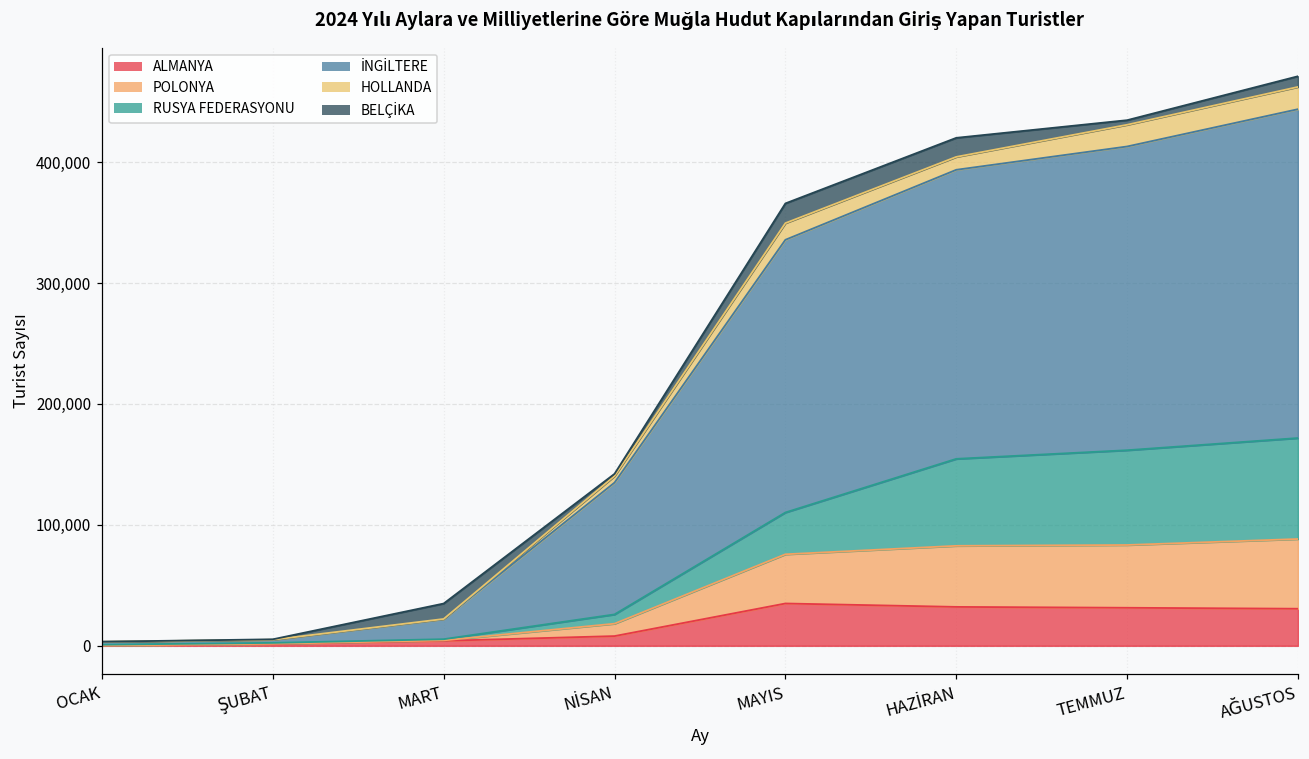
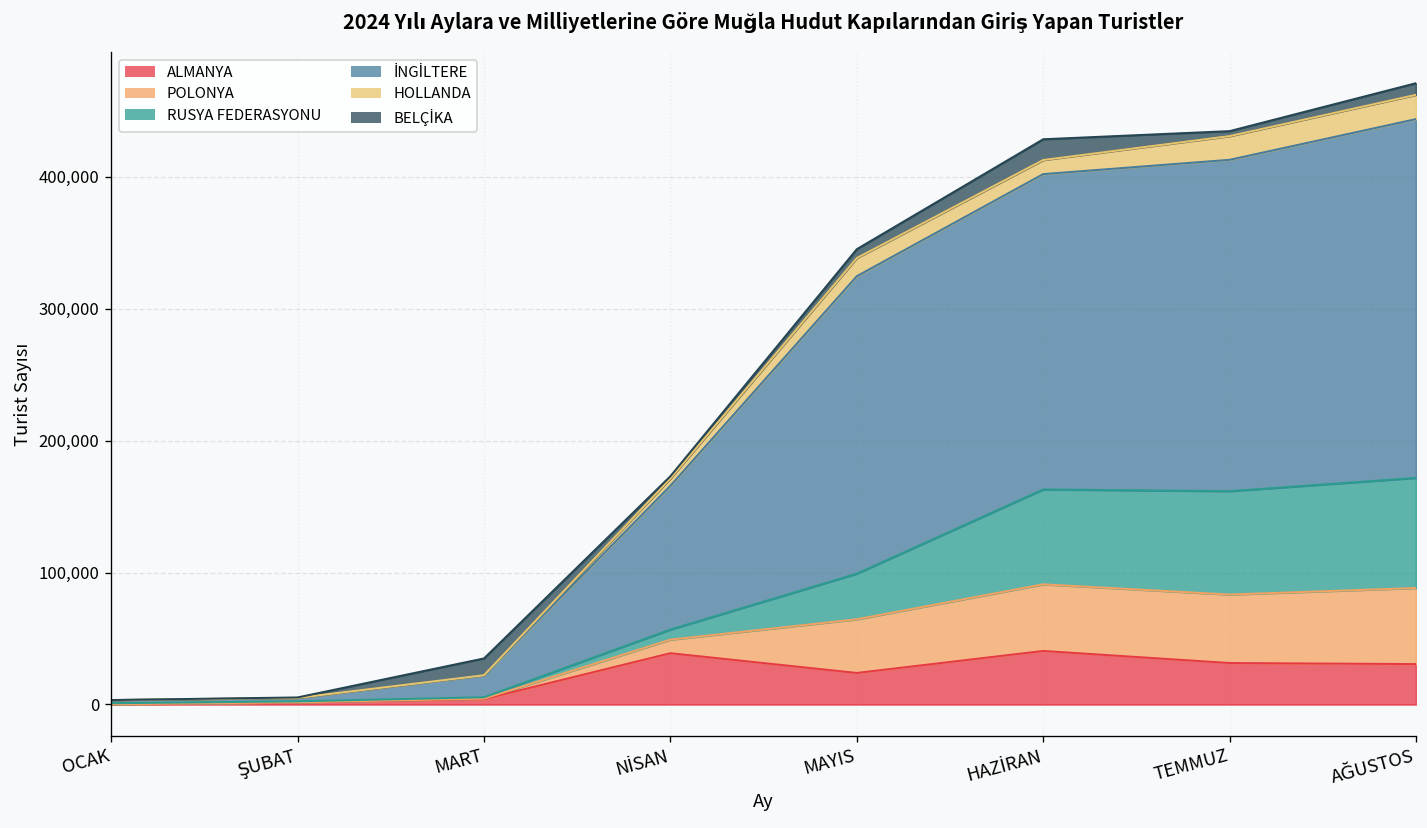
  {
    "ALMANYA": {
-     "NİSAN": "8,000",
-     "MAYIS": "35,000",
-     "HAZİRAN": "32,000",
+     "NİSAN": "39,000",
+     "MAYIS": "24,000",
+     "HAZİRAN": "41,000",
      "TEMMUZ": "31,000",
      "AĞUSTOS": "31,000"
    },
    "BELÇİKA": {
      "MART": "13,000",
-     "MAYIS": "16,000",
+     "MAYIS": "7,000",
      "HAZİRAN": "16,000",
      "TEMMUZ": "4,000",
      "AĞUSTOS": "9,000"
    }
  }
